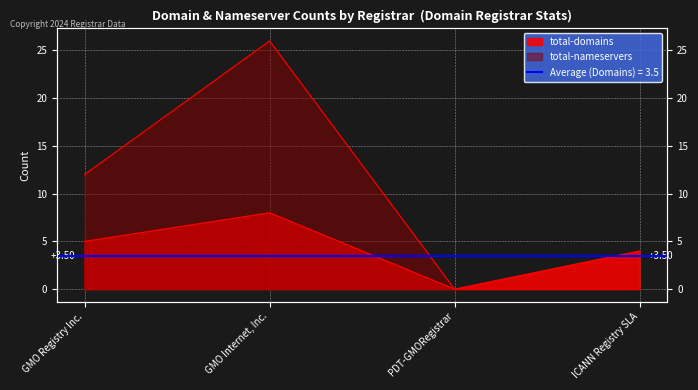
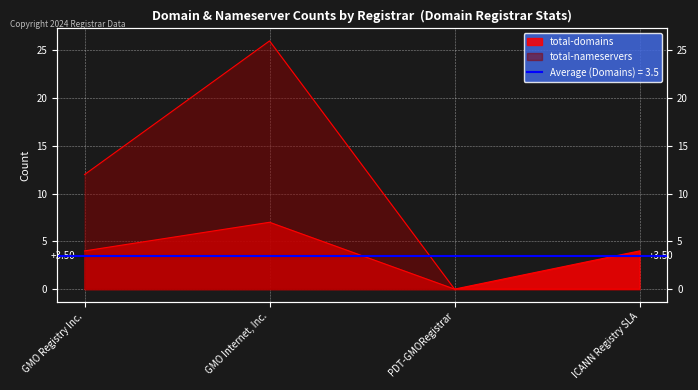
  {
    "total-domains": {
-     "GMO Registry Inc.": 5,
-     "GMO Internet, Inc.": 8
+     "GMO Registry Inc.": 4,
+     "GMO Internet, Inc.": 7
    },
    "total-nameservers": {
      "GMO Registry Inc.": 12,
      "GMO Internet, Inc.": 26,
      "ICANN Registry SLA": 0
    }
  }
